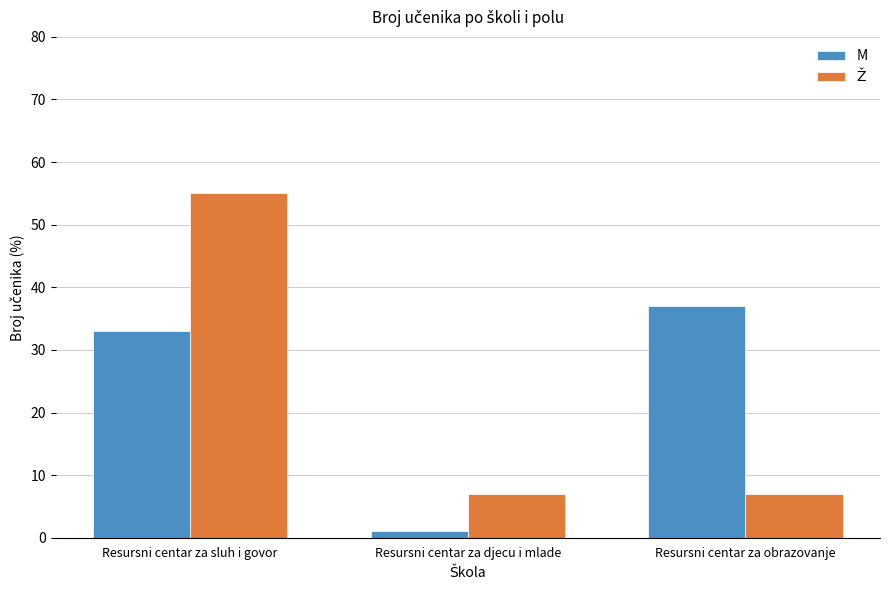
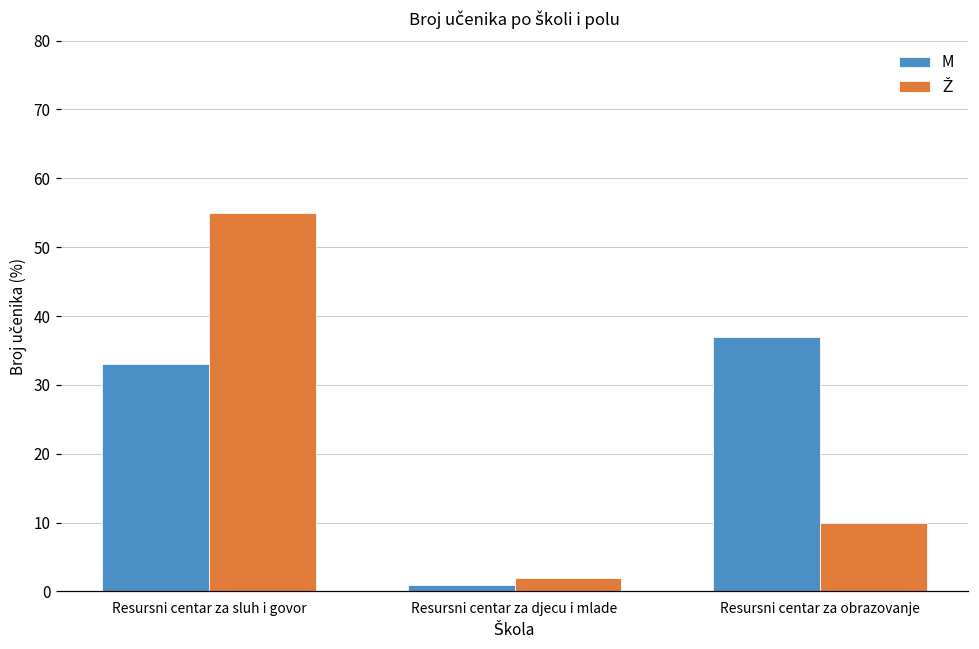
  {
    "M": {
      "Resursni centar za sluh i govor": 33,
      "Resursni centar za djecu i mlade": 1,
      "Resursni centar za obrazovanje": 37
    },
    "Ž": {
      "Resursni centar za sluh i govor": 55,
-     "Resursni centar za djecu i mlade": 7,
-     "Resursni centar za obrazovanje": 7
+     "Resursni centar za djecu i mlade": 2,
+     "Resursni centar za obrazovanje": 10
    }
  }
